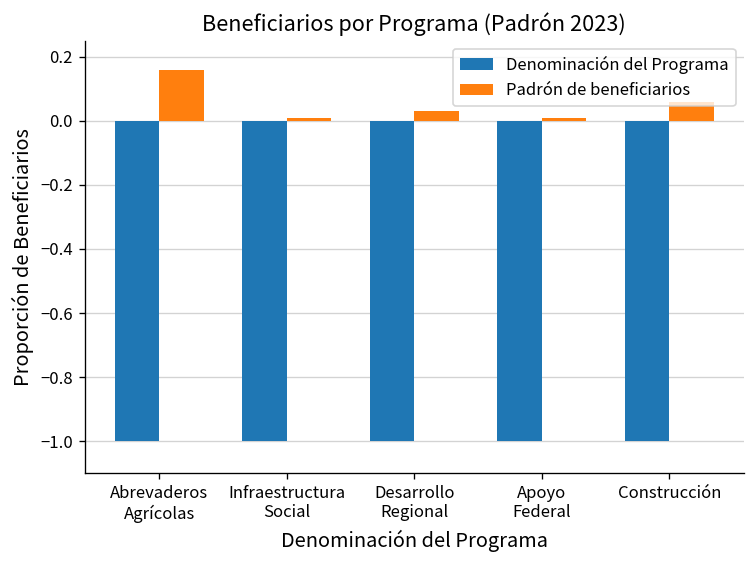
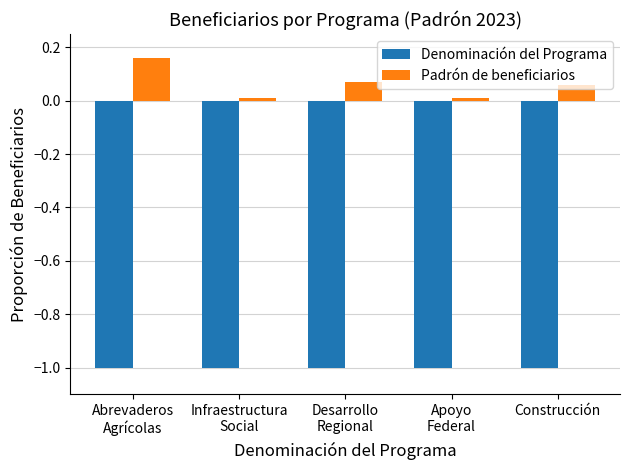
  {
    "Denominación del Programa": {
      "Abrevaderos Agrícolas": -1.00,
      "Infraestructura Social": -1.00,
      "Desarrollo Regional": -1.00,
      "Apoyo Federal": -1.00,
      "Construcción": -1.00
    },
    "Padrón de beneficiarios": {
      "Abrevaderos Agrícolas": 0.16,
      "Infraestructura Social": 0.01,
-     "Desarrollo Regional": 0.03,
+     "Desarrollo Regional": 0.07,
      "Apoyo Federal": 0.01
    }
  }
